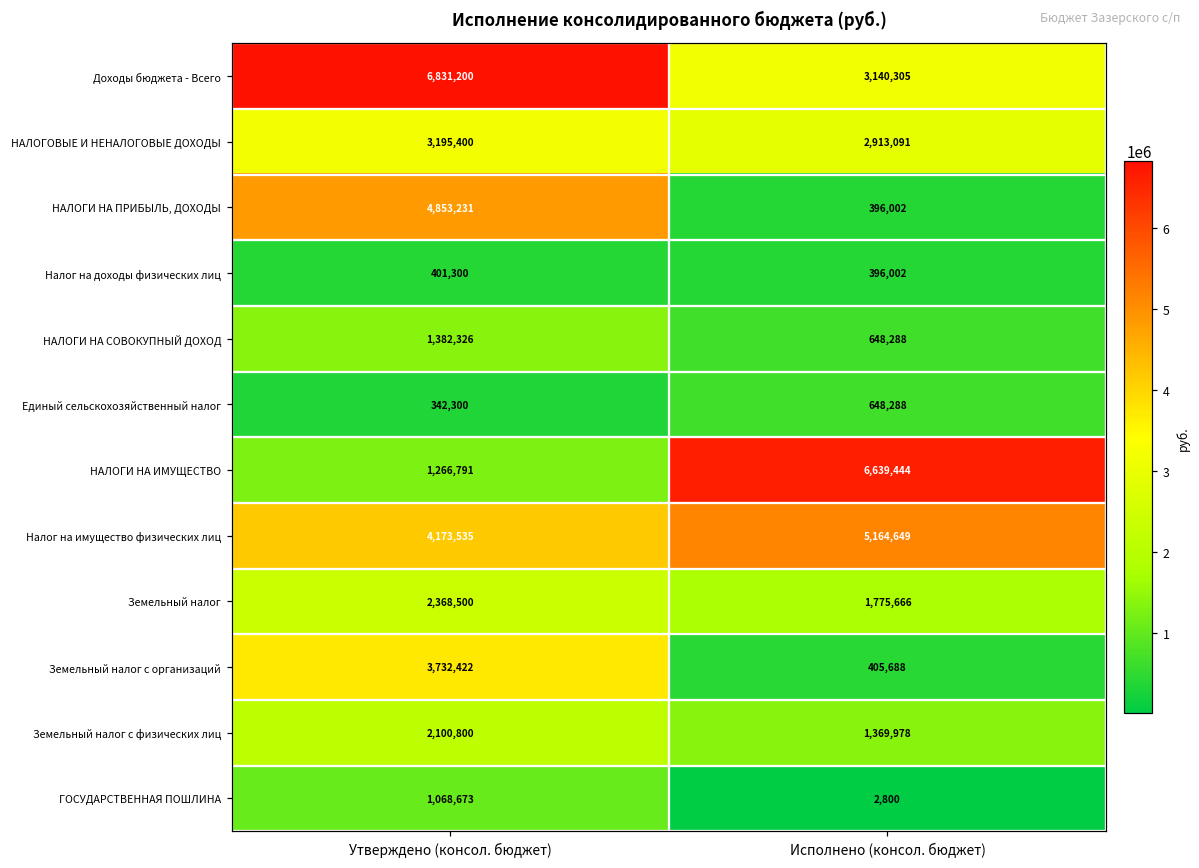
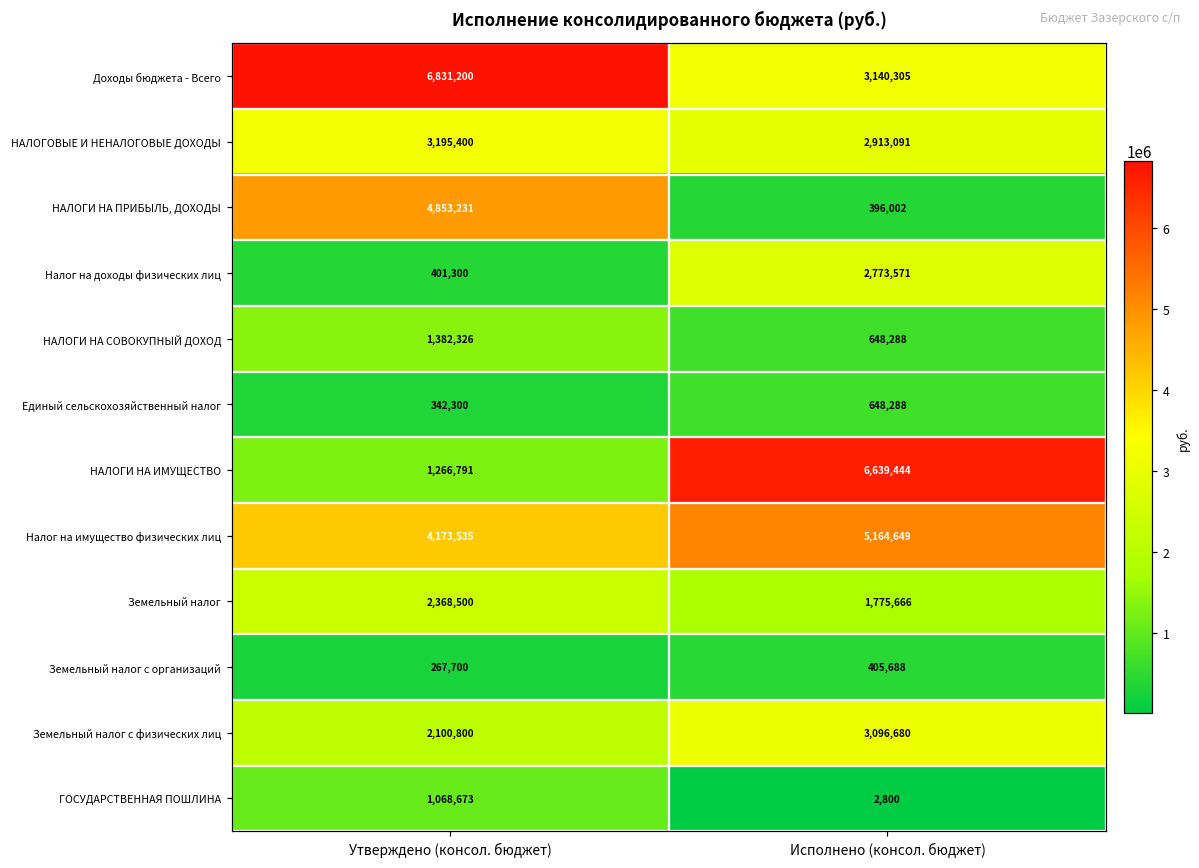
  {
    "Доходы бюджета - Всего": {
      "Утверждено (консол. бюджет)": "6,831,200",
      "Исполнено (консол. бюджет)": "3,140,305"
    },
    "НАЛОГОВЫЕ И НЕНАЛОГОВЫЕ ДОХОДЫ": {
      "Утверждено (консол. бюджет)": "3,195,400",
      "Исполнено (консол. бюджет)": "2,913,091"
    },
    "НАЛОГИ НА ПРИБЫЛЬ, ДОХОДЫ": {
      "Утверждено (консол. бюджет)": "4,853,231",
      "Исполнено (консол. бюджет)": "396,002"
    },
    "Налог на доходы физических лиц": {
      "Утверждено (консол. бюджет)": "401,300",
-     "Исполнено (консол. бюджет)": "396,002"
+     "Исполнено (консол. бюджет)": "2,773,571"
    },
    "НАЛОГИ НА СОВОКУПНЫЙ ДОХОД": {
      "Утверждено (консол. бюджет)": "1,382,326",
      "Исполнено (консол. бюджет)": "648,288"
    },
    "Единый сельскохозяйственный налог": {
      "Утверждено (консол. бюджет)": "342,300",
      "Исполнено (консол. бюджет)": "648,288"
    },
    "НАЛОГИ НА ИМУЩЕСТВО": {
      "Утверждено (консол. бюджет)": "1,266,791",
      "Исполнено (консол. бюджет)": "6,639,444"
    },
    "Налог на имущество физических лиц": {
      "Утверждено (консол. бюджет)": "4,173,535",
      "Исполнено (консол. бюджет)": "5,164,649"
    },
    "Земельный налог": {
      "Утверждено (консол. бюджет)": "2,368,500",
      "Исполнено (консол. бюджет)": "1,775,666"
    },
    "Земельный налог с организаций": {
-     "Утверждено (консол. бюджет)": "3,732,422",
+     "Утверждено (консол. бюджет)": "267,700",
      "Исполнено (консол. бюджет)": "405,688"
    },
    "Земельный налог с физических лиц": {
      "Утверждено (консол. бюджет)": "2,100,800",
-     "Исполнено (консол. бюджет)": "1,369,978"
+     "Исполнено (консол. бюджет)": "3,096,680"
    },
    "ГОСУДАРСТВЕННАЯ ПОШЛИНА": {
      "Утверждено (консол. бюджет)": "1,068,673",
      "Исполнено (консол. бюджет)": "2,800"
    }
  }
